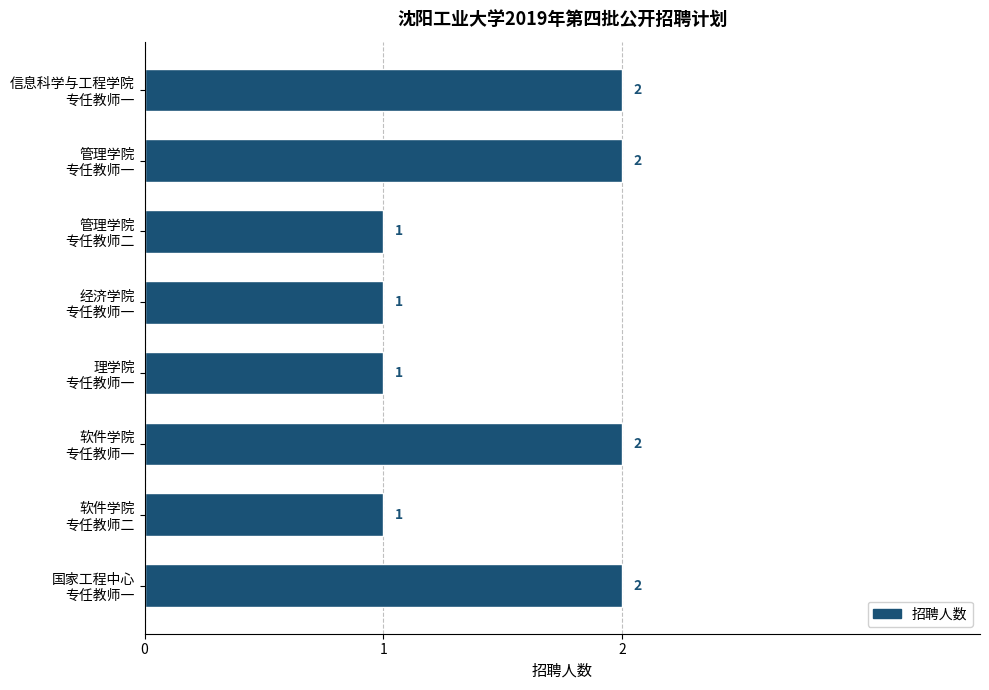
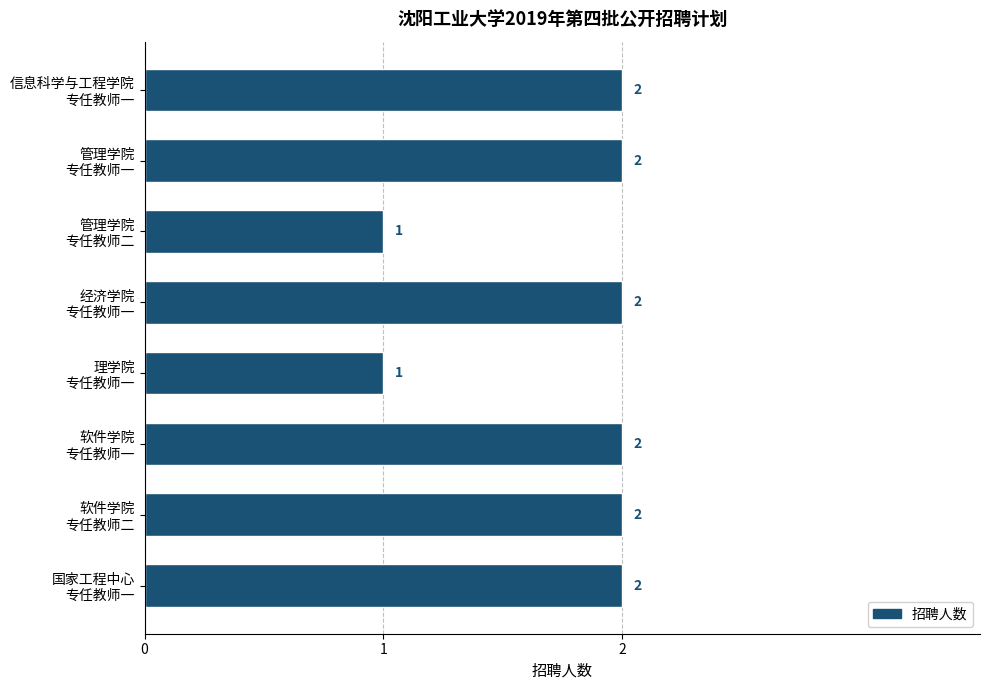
  {
    "信息科学与工程学院 专任教师一": 2,
    "管理学院 专任教师一": 2,
    "管理学院 专任教师二": 1,
-   "经济学院 专任教师一": 1,
+   "经济学院 专任教师一": 2,
    "理学院 专任教师一": 1,
    "软件学院 专任教师一": 2,
-   "软件学院 专任教师二": 1,
+   "软件学院 专任教师二": 2,
    "国家工程中心 专任教师一": 2
  }
